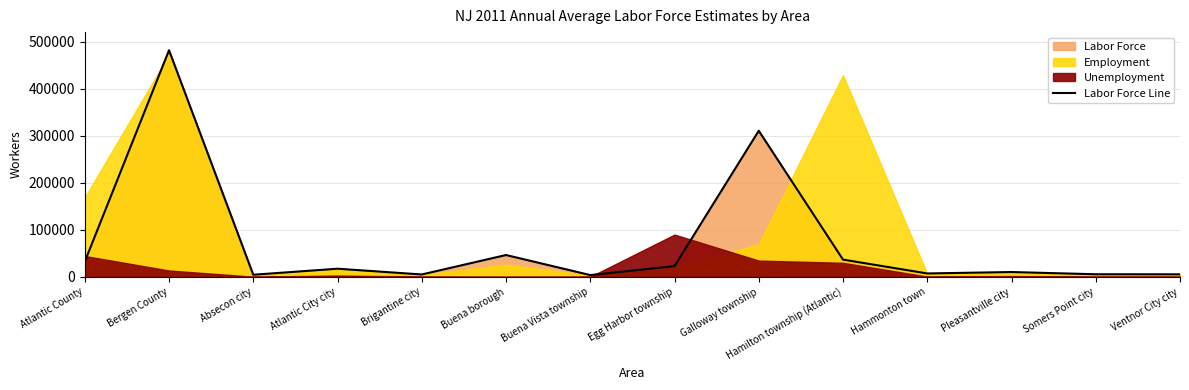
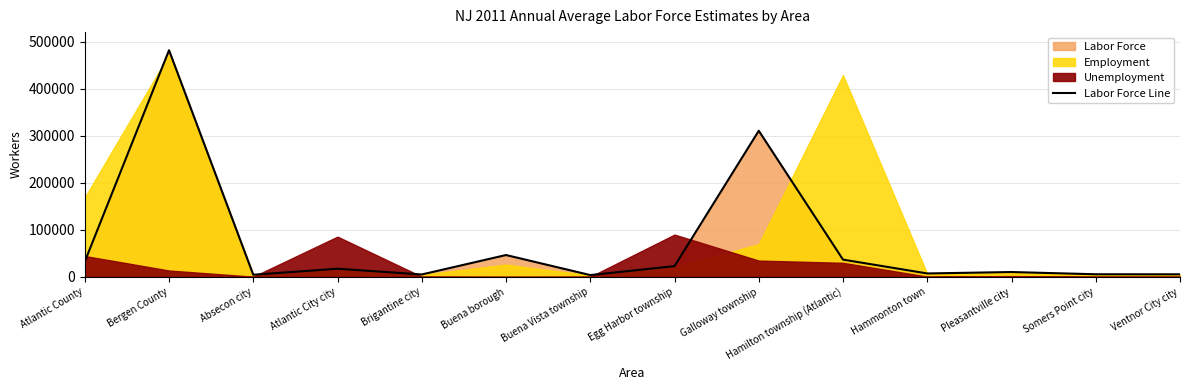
  {
    "Labor Force": {
      "Atlantic County": 30000,
      "Bergen County": 480000,
      "Buena borough": 50000,
      "Galloway township": 310000,
      "Hamilton township (Atlantic)": 40000
    },
    "Employment": {
      "Atlantic County": 170000,
      "Bergen County": 470000,
      "Buena borough": 30000,
      "Galloway township": 70000,
      "Hamilton township (Atlantic)": 430000
    },
    "Unemployment": {
      "Atlantic County": 40000,
      "Bergen County": 10000,
-     "Atlantic City city": 0,
+     "Atlantic City city": 90000,
      "Egg Harbor township": 90000,
      "Galloway township": 30000,
      "Hamilton township (Atlantic)": 30000
    }
  }
